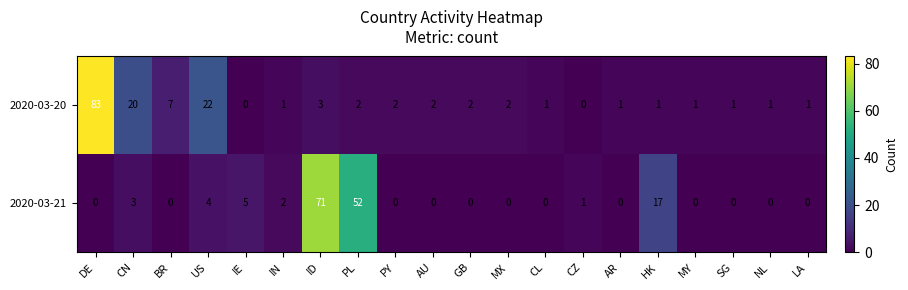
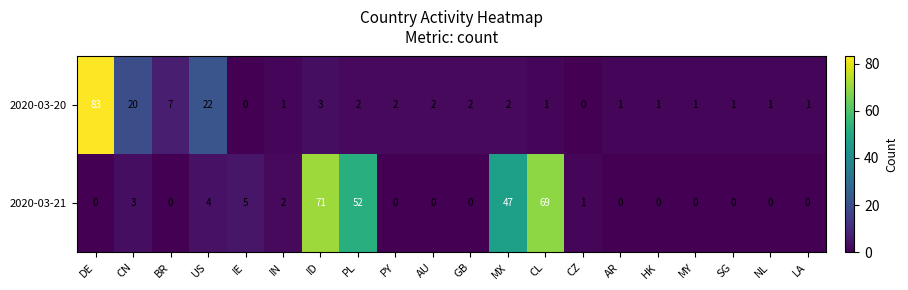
  {
    "2020-03-20": {
      "DE": 83,
      "CN": 20,
      "BR": 7,
      "US": 22,
      "IE": 0,
      "IN": 1,
      "ID": 3,
      "PL": 2,
      "PY": 2,
      "AU": 2,
      "GB": 2,
      "MX": 2,
      "CL": 1,
      "CZ": 0,
      "AR": 1,
      "HK": 1,
      "MY": 1,
      "SG": 1,
      "NL": 1,
      "LA": 1
    },
    "2020-03-21": {
      "DE": 0,
      "CN": 3,
      "BR": 0,
      "US": 4,
      "IE": 5,
      "IN": 2,
      "ID": 71,
      "PL": 52,
      "PY": 0,
      "AU": 0,
      "GB": 0,
-     "MX": 0,
-     "CL": 0,
+     "MX": 47,
+     "CL": 69,
      "CZ": 1,
      "AR": 0,
-     "HK": 17,
+     "HK": 0,
      "MY": 0,
      "SG": 0,
      "NL": 0,
      "LA": 0
    }
  }
